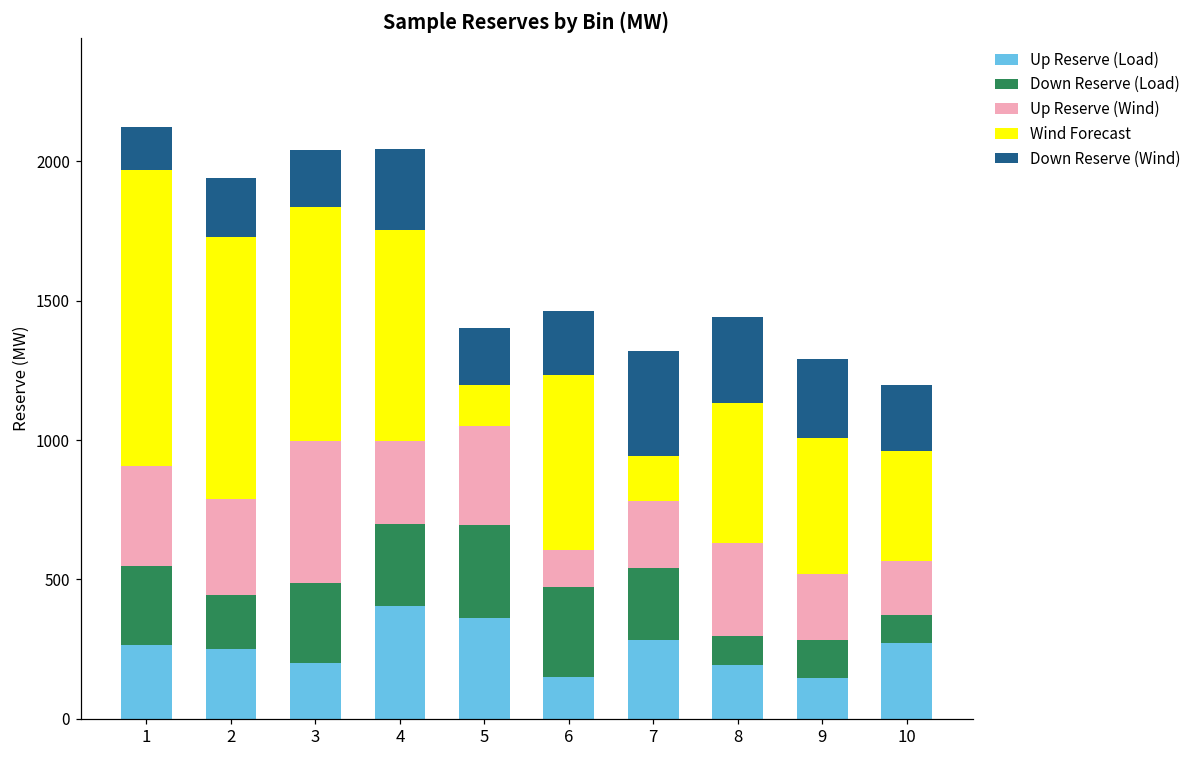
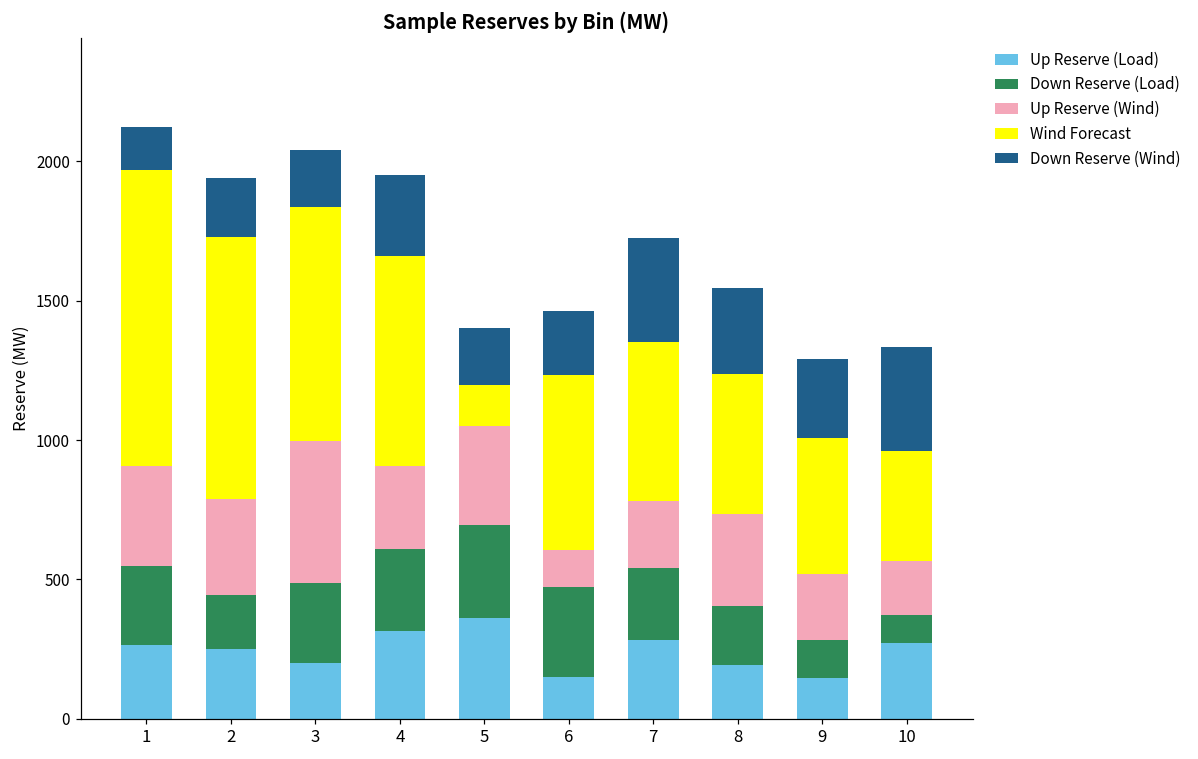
  {
    "Up Reserve (Load)": {
      "1": 270,
      "2": 250,
      "3": 200,
-     "4": 410,
+     "4": 320,
      "5": 360,
      "6": 150,
      "7": 280,
      "8": 190,
      "9": 150,
      "10": 270
    },
    "Down Reserve (Load)": {
      "1": 280,
      "2": 190,
      "3": 290,
      "4": 290,
      "5": 330,
      "6": 320,
      "7": 260,
-     "8": 110,
+     "8": 210,
      "9": 140,
      "10": 100
    },
    "Up Reserve (Wind)": {
      "1": 360,
      "2": 350,
      "3": 510,
      "4": 300,
      "5": 360,
      "6": 130,
      "7": 240,
      "8": 330,
      "9": 240,
      "10": 190
    },
    "Wind Forecast": {
      "1": 1060,
      "2": 940,
      "3": 840,
      "4": 750,
      "5": 150,
      "6": 630,
-     "7": 160,
+     "7": 570,
      "8": 500,
      "9": 490,
      "10": 400
    },
    "Down Reserve (Wind)": {
      "1": 160,
      "2": 210,
      "3": 210,
      "4": 290,
      "5": 210,
      "6": 230,
      "7": 380,
      "8": 310,
      "9": 280,
-     "10": 240
+     "10": 370
    }
  }
